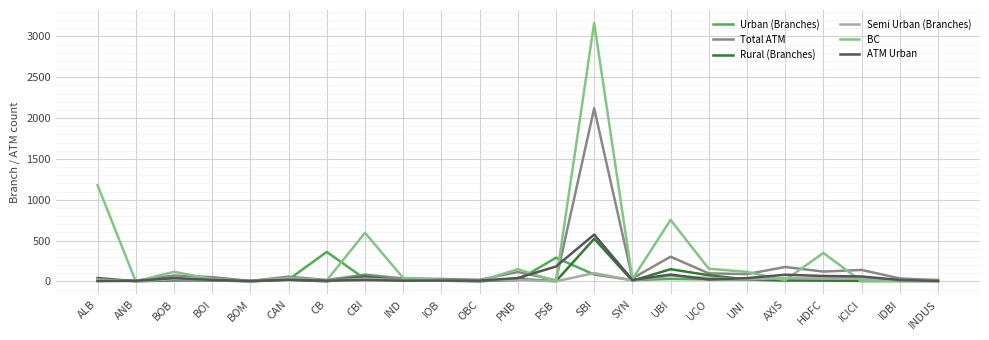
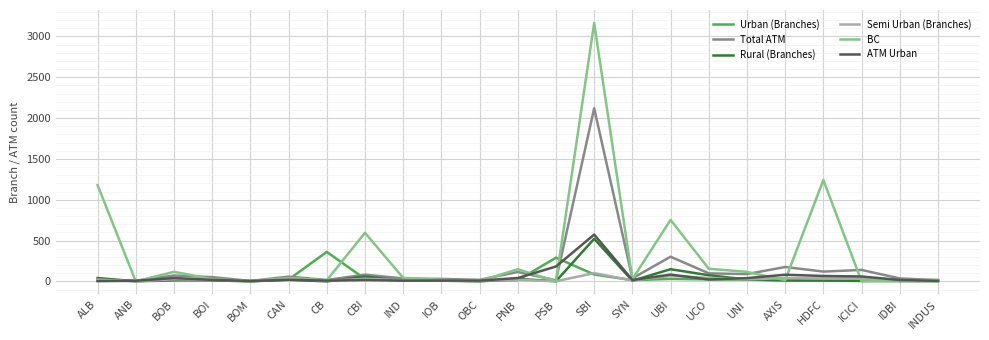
  {
    "Urban (Branches)": {
      "CB": 400,
      "PSB": 300,
      "UBI": 0
    },
    "Rural (Branches)": {
      "SBI": 500,
      "UBI": 100
    },
    "BC": {
      "ALB": 1200,
      "BOB": 100,
      "CBI": 600,
      "PNB": 100,
      "SBI": 3200,
      "UBI": 800,
      "UCO": 200,
-     "HDFC": 300
+     "HDFC": 1200
    },
    "ATM Urban": {
      "PSB": 200,
      "SBI": 600,
      "AXIS": 100,
      "HDFC": 100
    }
  }
